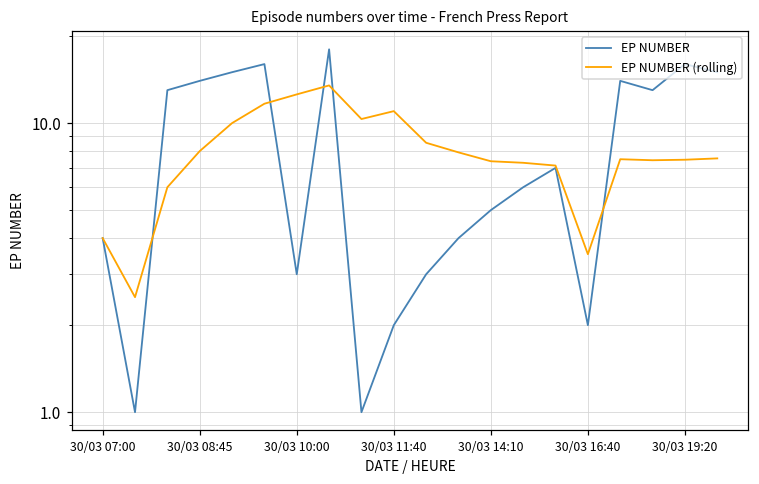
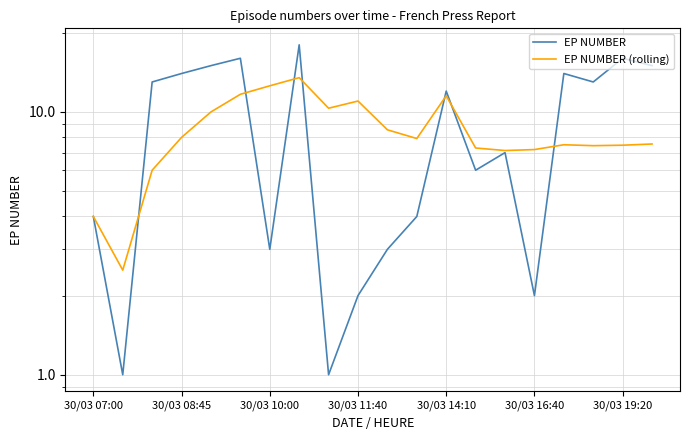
  {
    "EP NUMBER": {
      "30/03 08:45": 14,
      "30/03 10:00": 3,
      "30/03 11:40": 2,
-     "30/03 14:10": 5,
+     "30/03 14:10": 12,
      "30/03 16:40": 2
    },
    "EP NUMBER (rolling)": {
      "30/03 08:45": 8.0,
      "30/03 10:00": 13,
      "30/03 11:40": 11.0,
-     "30/03 14:10": 7.4,
-     "30/03 16:40": 3.5,
+     "30/03 14:10": 12,
+     "30/03 16:40": 7.2,
      "30/03 19:20": 7.5
    }
  }
